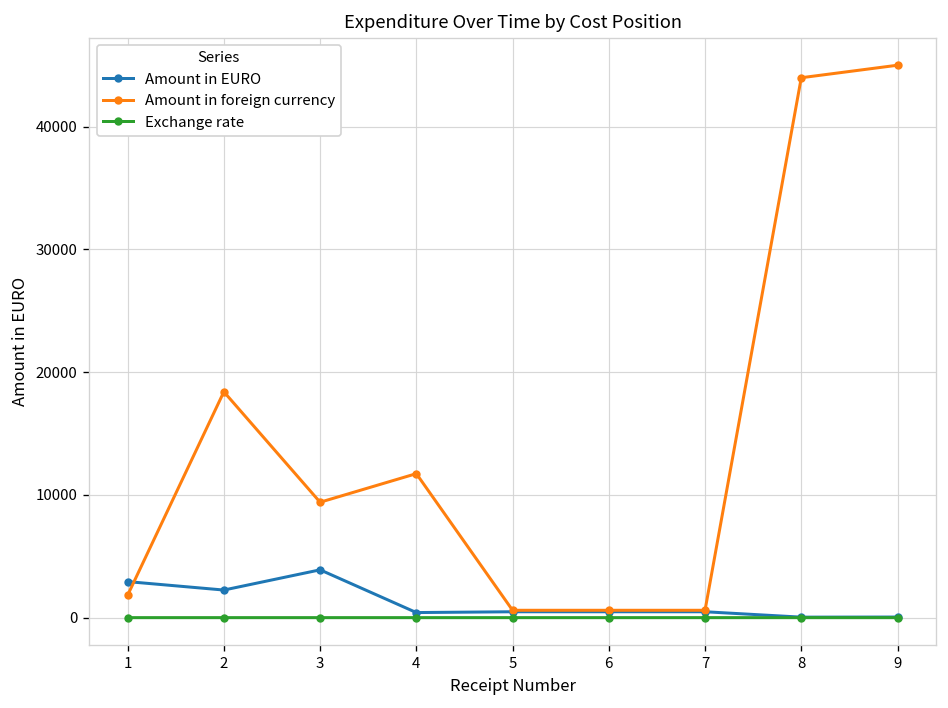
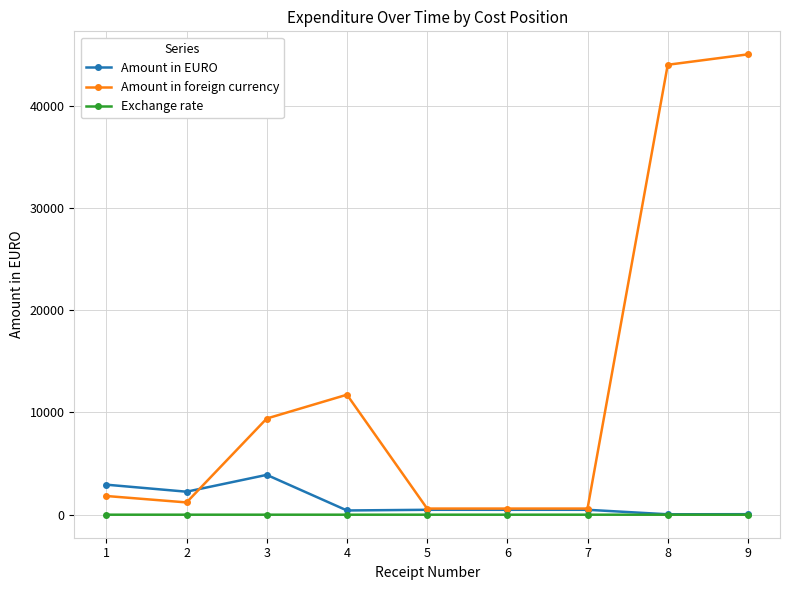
  {
    "Amount in EURO": {
      "1": 2900,
      "2": 2200,
      "3": 3900,
      "4": 400
    },
    "Amount in foreign currency": {
      "1": 1800,
-     "2": 18400,
+     "2": 1200,
      "3": 9400,
      "4": 11700,
      "8": 44000,
      "9": 45000
    },
    "Exchange rate": {
      "1": 0,
      "2": 0,
      "3": 0,
      "4": 0,
      "5": 0,
      "6": 0,
      "7": 0
    }
  }
